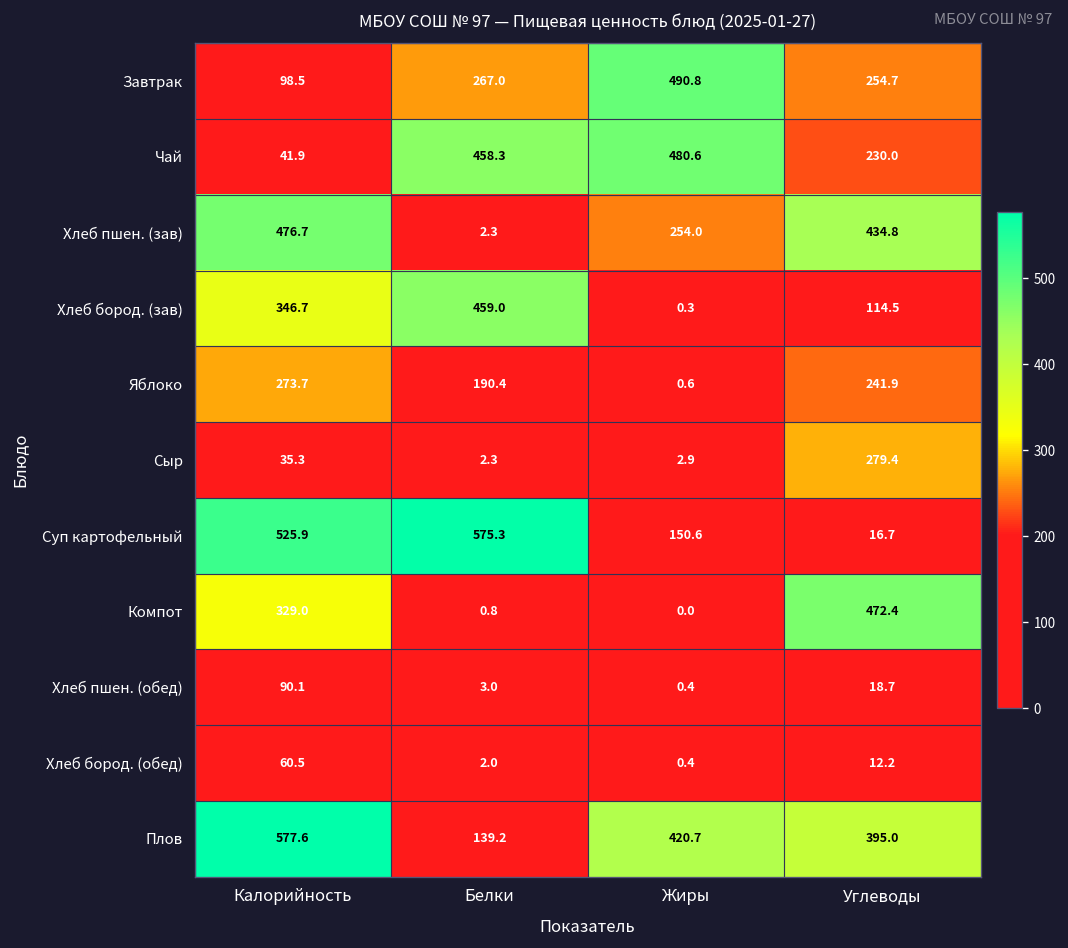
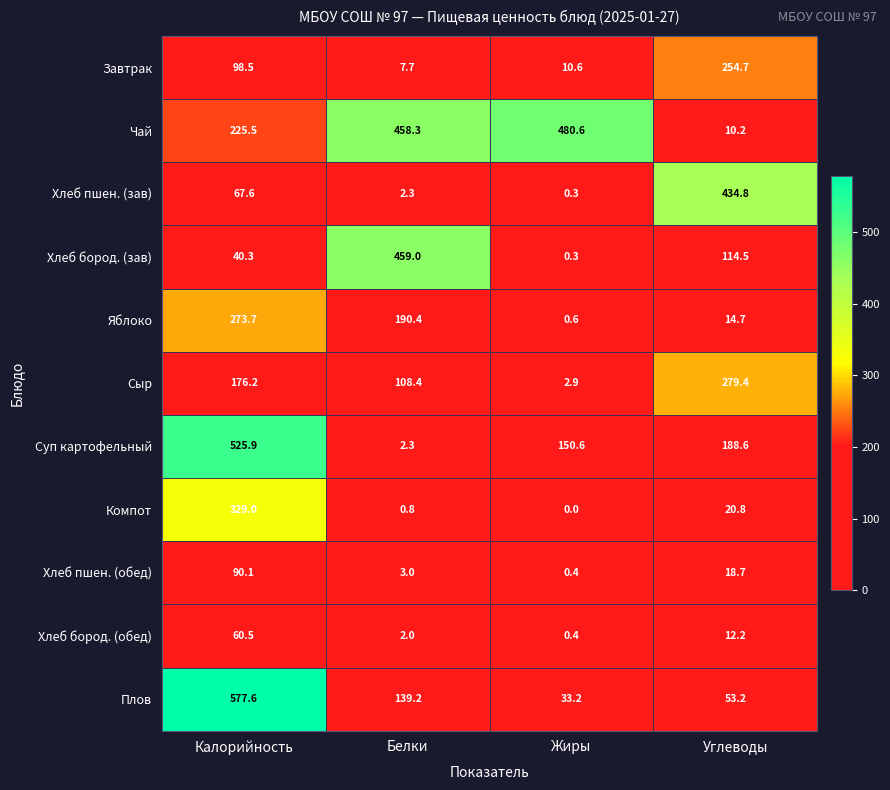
  {
    "Завтрак": {
      "Калорийность": 98.5,
-     "Белки": 267.0,
-     "Жиры": 490.8,
+     "Белки": 7.7,
+     "Жиры": 10.6,
      "Углеводы": 254.7
    },
    "Чай": {
-     "Калорийность": 41.9,
+     "Калорийность": 225.5,
      "Белки": 458.3,
      "Жиры": 480.6,
-     "Углеводы": 230.0
+     "Углеводы": 10.2
    },
    "Хлеб пшен. (зав)": {
-     "Калорийность": 476.7,
+     "Калорийность": 67.6,
      "Белки": 2.3,
-     "Жиры": 254.0,
+     "Жиры": 0.3,
      "Углеводы": 434.8
    },
    "Хлеб бород. (зав)": {
-     "Калорийность": 346.7,
+     "Калорийность": 40.3,
      "Белки": 459.0,
      "Жиры": 0.3,
      "Углеводы": 114.5
    },
    "Яблоко": {
      "Калорийность": 273.7,
      "Белки": 190.4,
      "Жиры": 0.6,
-     "Углеводы": 241.9
+     "Углеводы": 14.7
    },
    "Сыр": {
-     "Калорийность": 35.3,
-     "Белки": 2.3,
+     "Калорийность": 176.2,
+     "Белки": 108.4,
      "Жиры": 2.9,
      "Углеводы": 279.4
    },
    "Суп картофельный": {
      "Калорийность": 525.9,
-     "Белки": 575.3,
+     "Белки": 2.3,
      "Жиры": 150.6,
-     "Углеводы": 16.7
+     "Углеводы": 188.6
    },
    "Компот": {
      "Калорийность": 329.0,
      "Белки": 0.8,
      "Жиры": 0.0,
-     "Углеводы": 472.4
+     "Углеводы": 20.8
    },
    "Хлеб пшен. (обед)": {
      "Калорийность": 90.1,
      "Белки": 3.0,
      "Жиры": 0.4,
      "Углеводы": 18.7
    },
    "Хлеб бород. (обед)": {
      "Калорийность": 60.5,
      "Белки": 2.0,
      "Жиры": 0.4,
      "Углеводы": 12.2
    },
    "Плов": {
      "Калорийность": 577.6,
      "Белки": 139.2,
-     "Жиры": 420.7,
-     "Углеводы": 395.0
+     "Жиры": 33.2,
+     "Углеводы": 53.2
    }
  }
